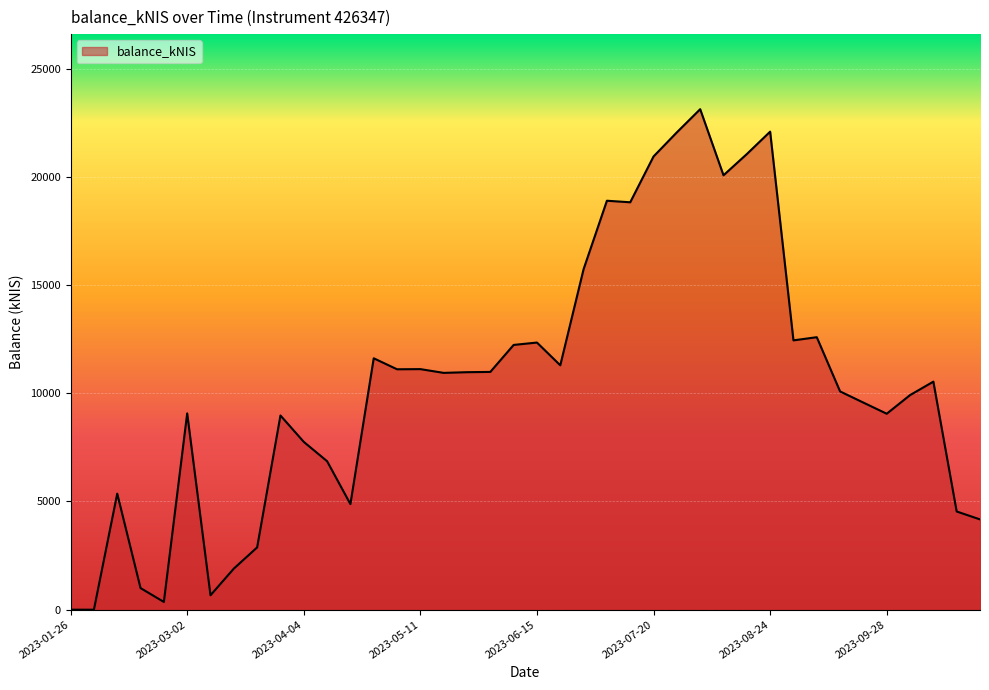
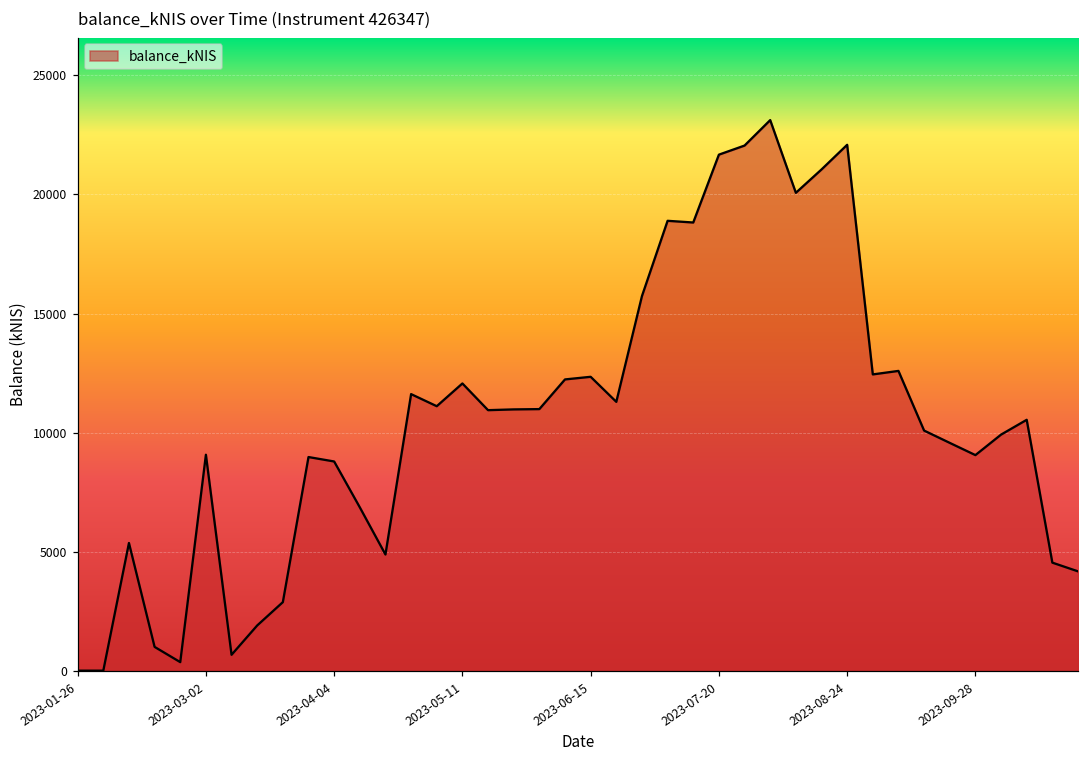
  {
    "2023-01-26": 0,
    "2023-03-02": 9100,
-   "2023-04-04": 7800,
-   "2023-05-11": 11100,
+   "2023-04-04": 8800,
+   "2023-05-11": 12100,
    "2023-06-15": 12300,
-   "2023-07-20": 20900,
+   "2023-07-20": 21700,
    "2023-08-24": 22100,
    "2023-09-28": 9100
  }
